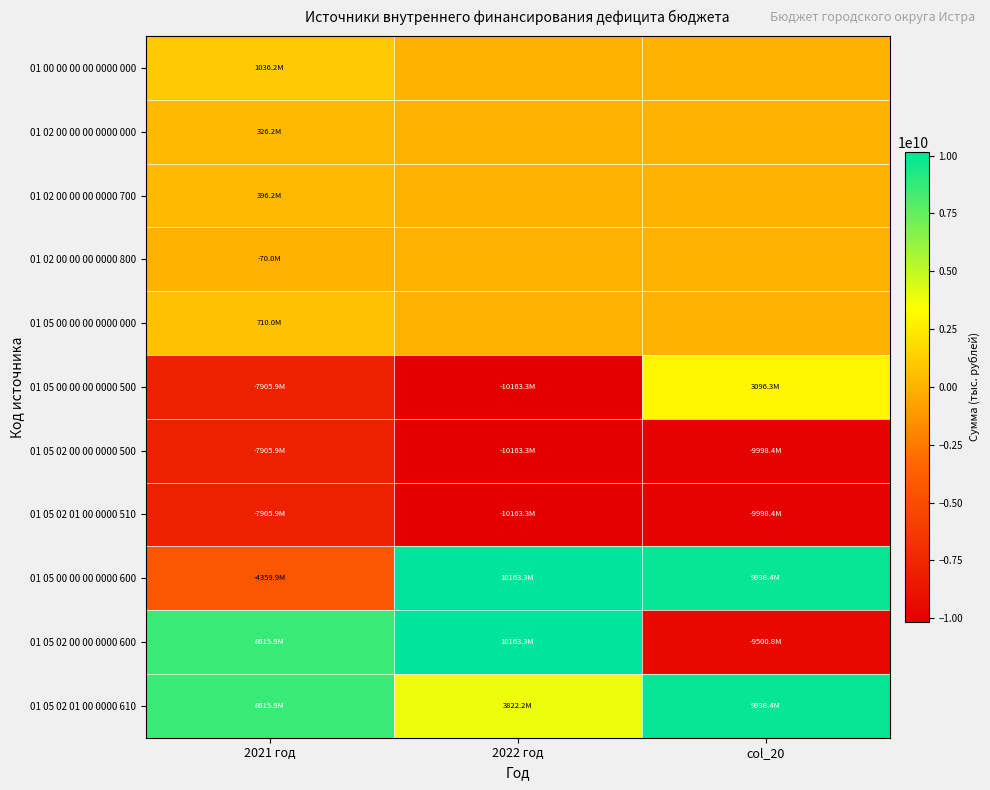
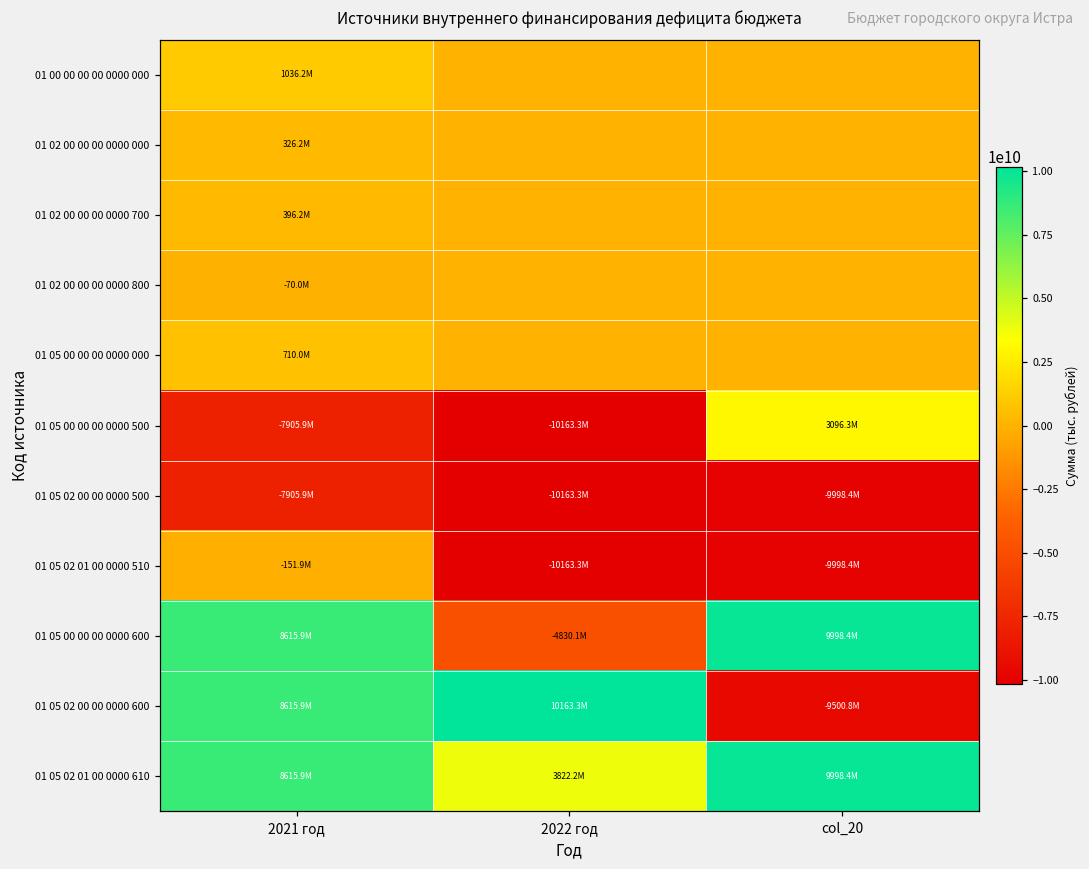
  {
    "01 00 00 00 00 0000 000": {
      "2021 год": "1036.2M"
    },
    "01 02 00 00 00 0000 000": {
      "2021 год": "326.2M"
    },
    "01 02 00 00 00 0000 700": {
      "2021 год": "396.2M"
    },
    "01 02 00 00 00 0000 800": {
      "2021 год": "-70.0M"
    },
    "01 05 00 00 00 0000 000": {
      "2021 год": "710.0M"
    },
    "01 05 00 00 00 0000 500": {
      "2021 год": "-7905.9M",
      "2022 год": "-10163.3M",
      "col_20": "3096.3M"
    },
    "01 05 02 00 00 0000 500": {
      "2021 год": "-7905.9M",
      "2022 год": "-10163.3M",
      "col_20": "-9998.4M"
    },
    "01 05 02 01 00 0000 510": {
-     "2021 год": "-7905.9M",
+     "2021 год": "-151.9M",
      "2022 год": "-10163.3M",
      "col_20": "-9998.4M"
    },
    "01 05 00 00 00 0000 600": {
-     "2021 год": "-4359.9M",
-     "2022 год": "10163.3M",
+     "2021 год": "8615.9M",
+     "2022 год": "-4830.1M",
      "col_20": "9998.4M"
    },
    "01 05 02 00 00 0000 600": {
      "2021 год": "8615.9M",
      "2022 год": "10163.3M",
      "col_20": "-9500.8M"
    },
    "01 05 02 01 00 0000 610": {
      "2021 год": "8615.9M",
      "2022 год": "3822.2M",
      "col_20": "9998.4M"
    }
  }
